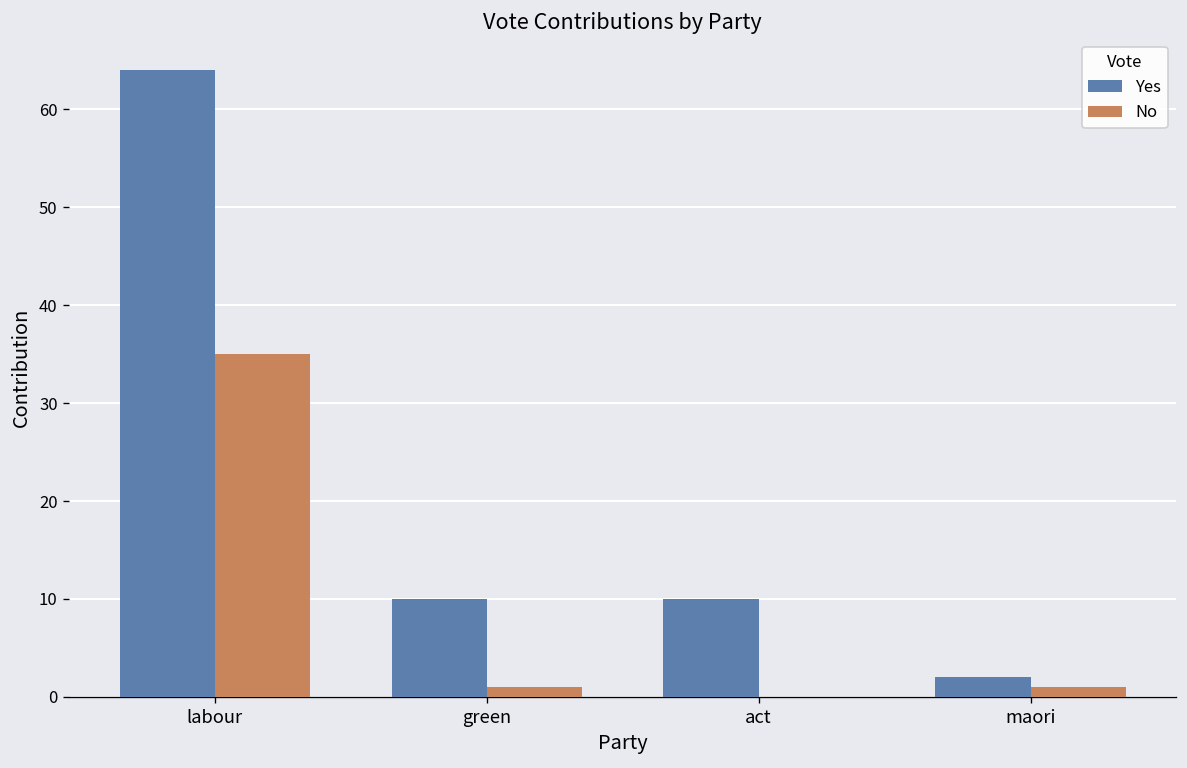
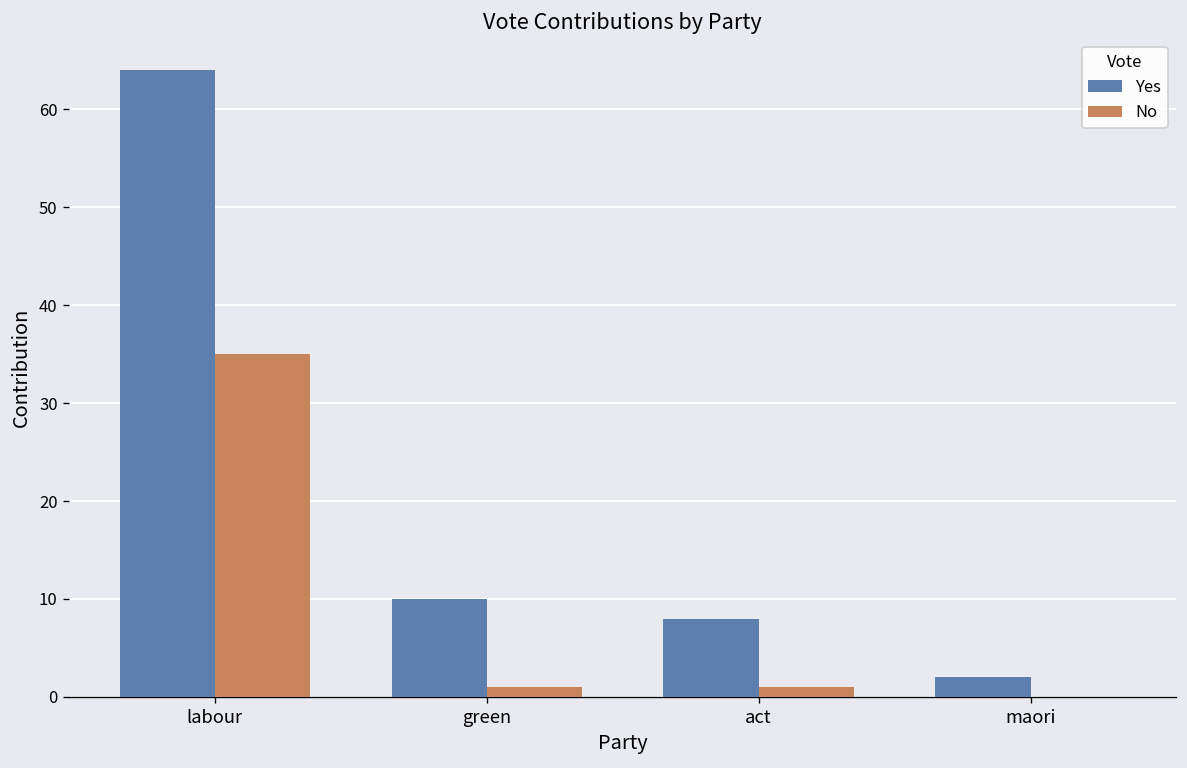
  {
    "Yes": {
      "labour": 64,
      "green": 10,
-     "act": 10,
+     "act": 8,
      "maori": 2
    },
    "No": {
      "labour": 35,
      "green": 1,
-     "act": 0,
-     "maori": 1
+     "act": 1,
+     "maori": 0
    }
  }
